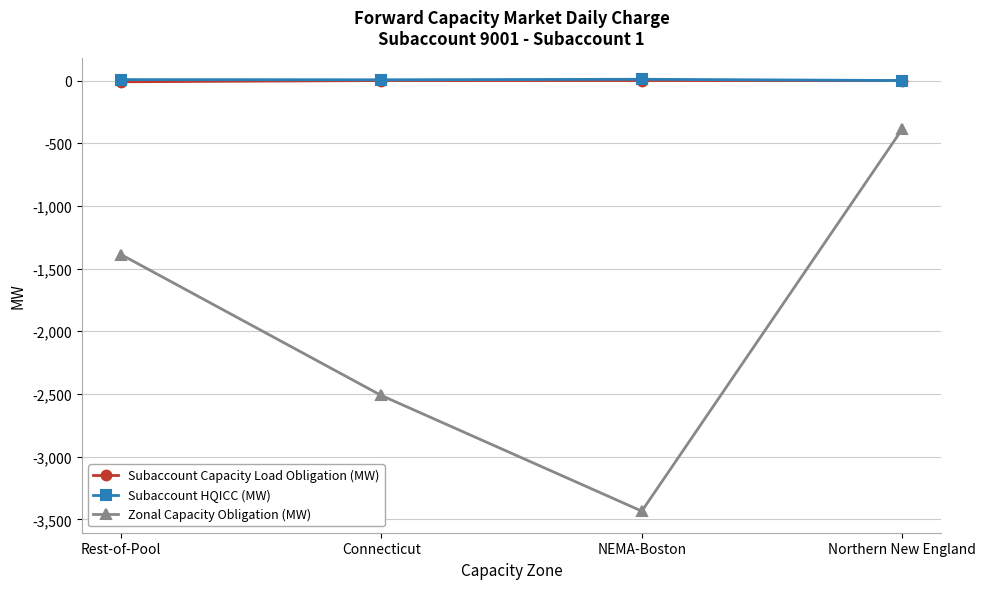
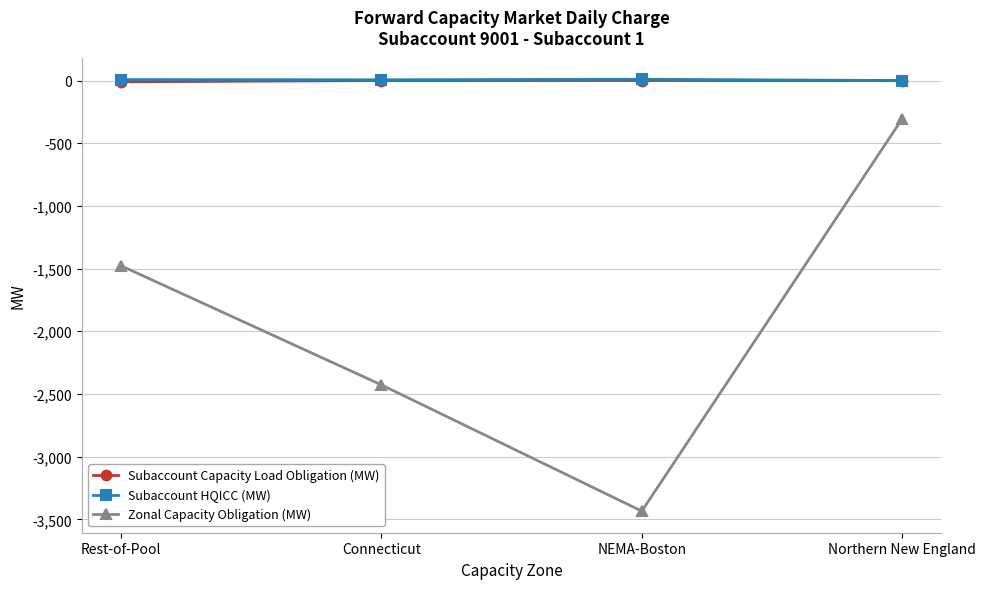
  {
    "Zonal Capacity Obligation (MW)": {
-     "Rest-of-Pool": "-1,390",
-     "Connecticut": "-2,510",
+     "Rest-of-Pool": "-1,480",
+     "Connecticut": "-2,430",
      "NEMA-Boston": "-3,430",
-     "Northern New England": "-390"
+     "Northern New England": "-300"
    }
  }
